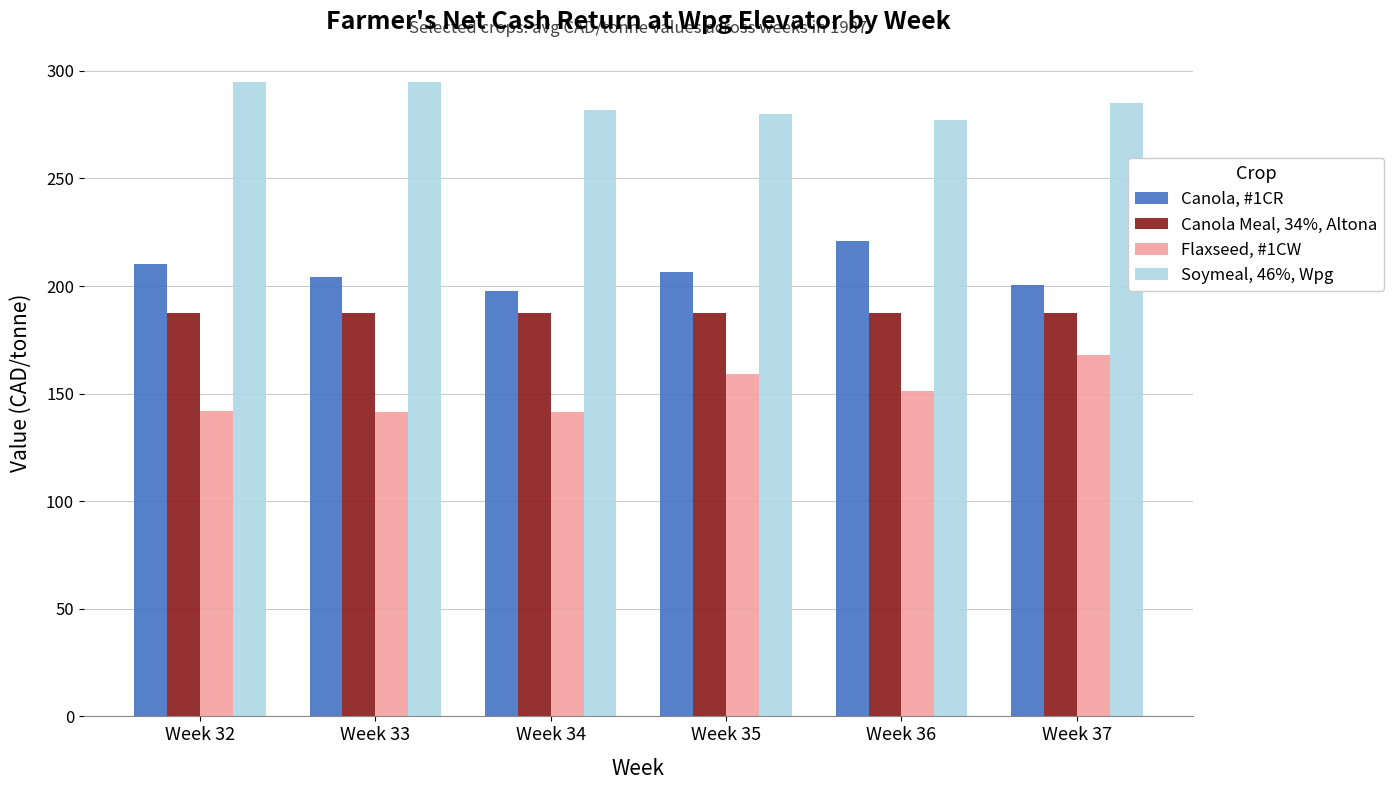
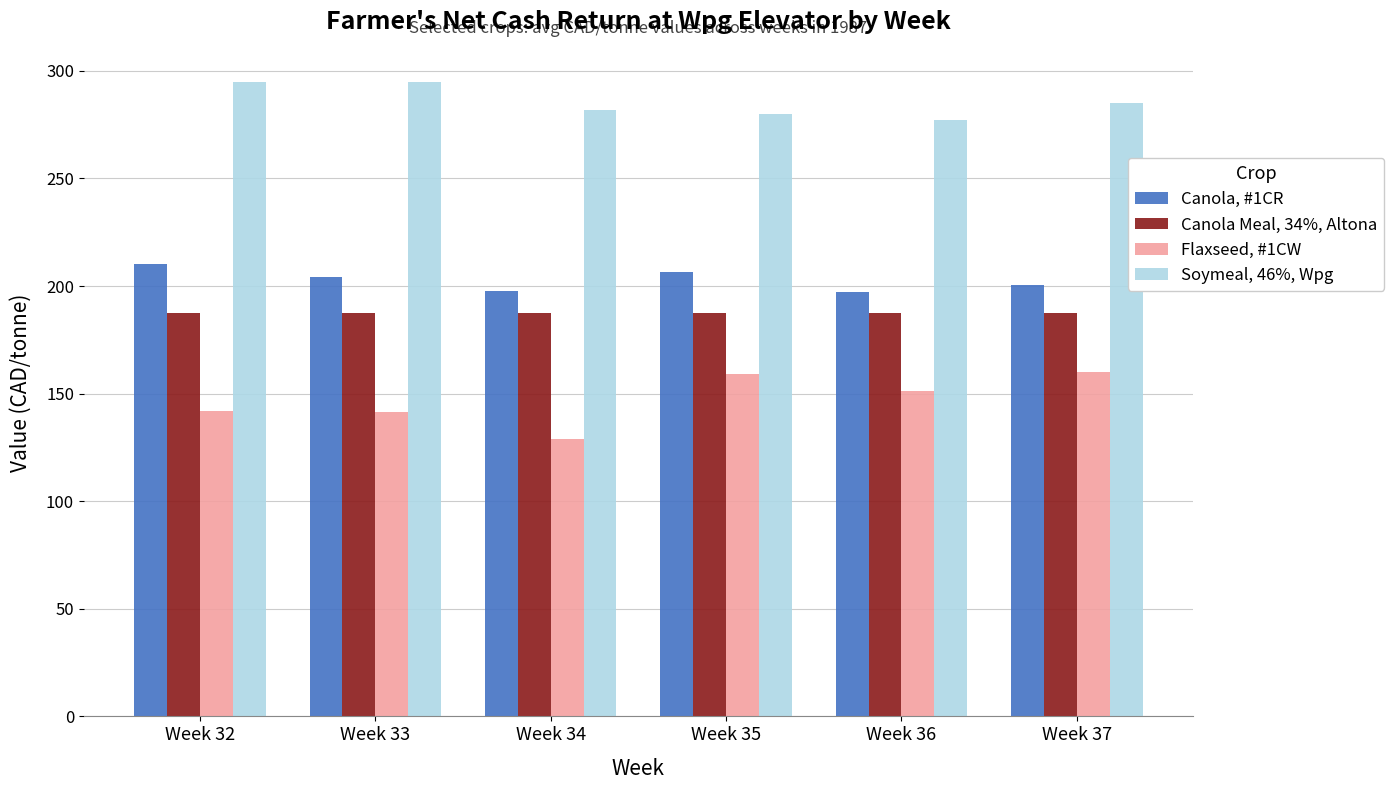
  {
    "Canola, #1CR": {
      "Week 32": 210,
      "Week 33": 204,
      "Week 34": 198,
      "Week 35": 207,
-     "Week 36": 221,
+     "Week 36": 197,
      "Week 37": 200
    },
    "Canola Meal, 34%, Altona": {
      "Week 32": 187,
      "Week 33": 187,
      "Week 34": 187,
      "Week 35": 187,
      "Week 36": 187,
      "Week 37": 187
    },
    "Flaxseed, #1CW": {
      "Week 32": 142,
      "Week 33": 142,
-     "Week 34": 142,
+     "Week 34": 129,
      "Week 35": 159,
      "Week 36": 151,
-     "Week 37": 168
+     "Week 37": 160
    },
    "Soymeal, 46%, Wpg": {
      "Week 32": 295,
      "Week 33": 295,
      "Week 34": 282,
      "Week 35": 280,
      "Week 36": 277,
      "Week 37": 285
    }
  }
